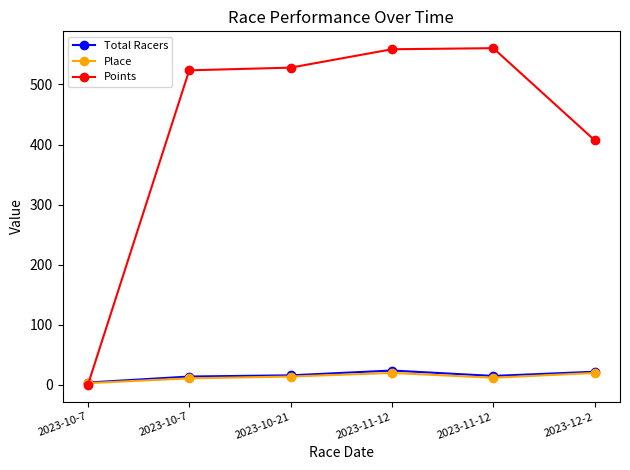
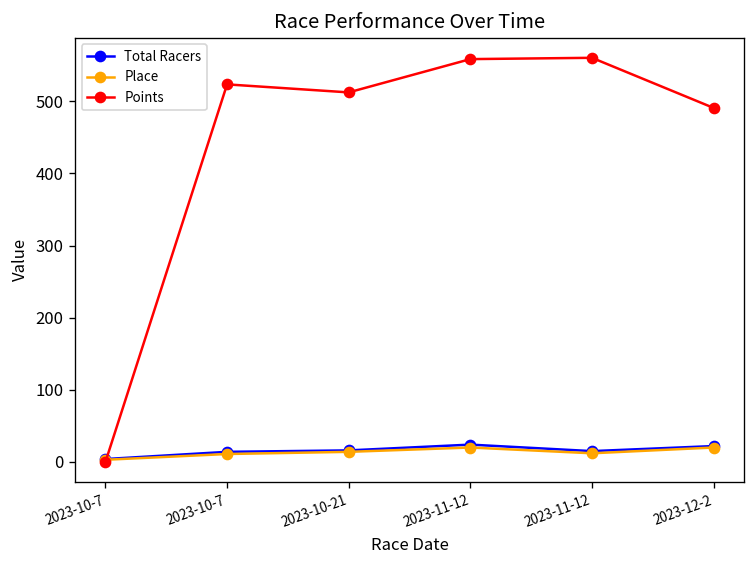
  {
    "Points": {
-     "2023-10-21": 530,
-     "2023-12-2": 410
+     "2023-10-21": 510,
+     "2023-12-2": 490
    }
  }
